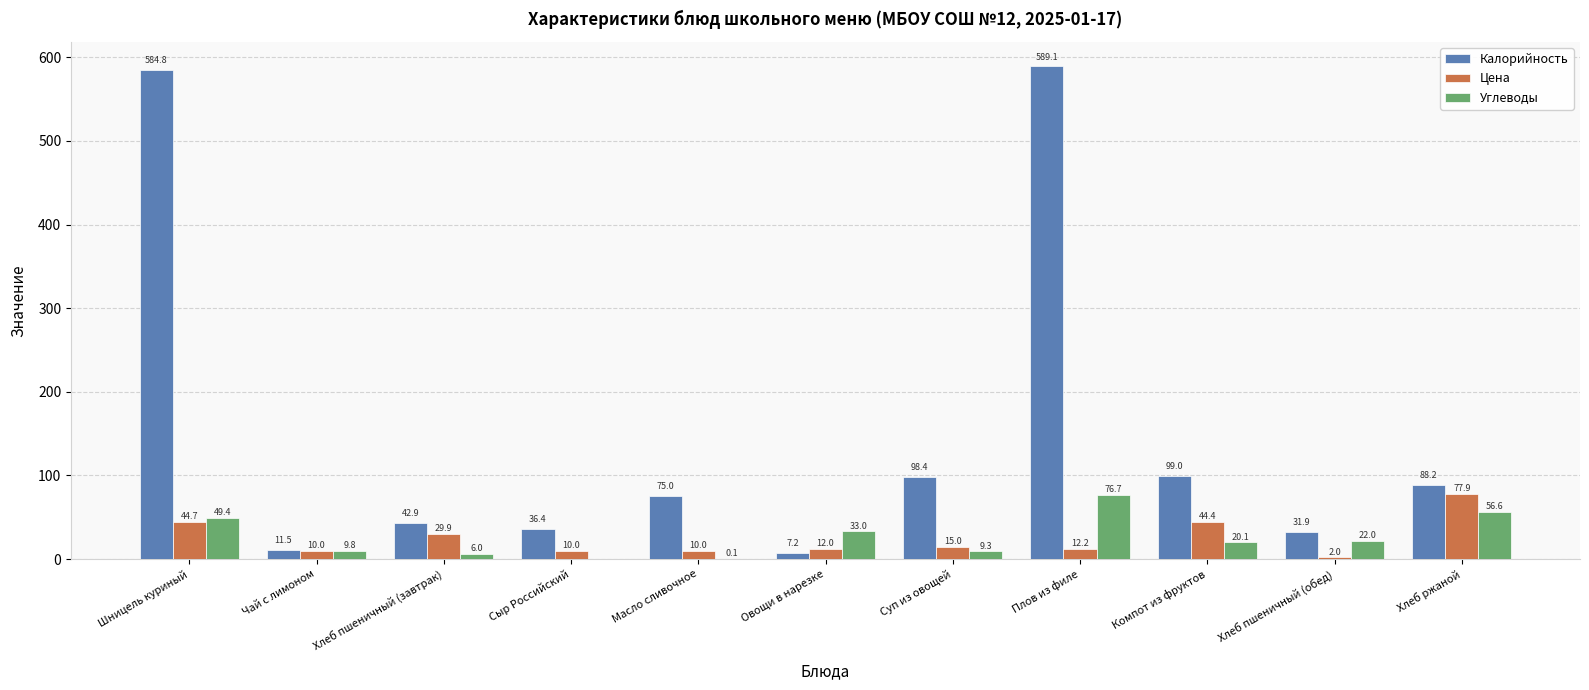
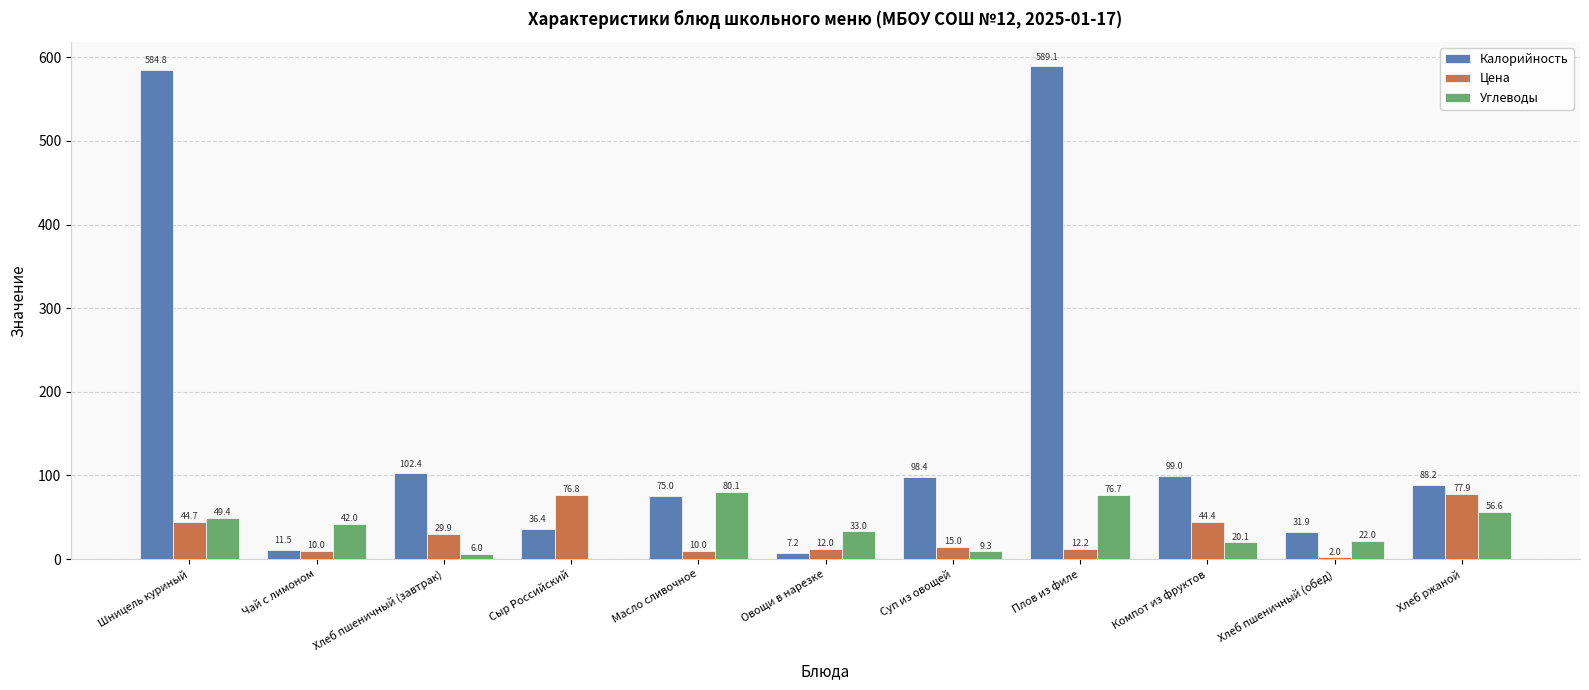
  {
    "Калорийность": {
      "Шницель куриный": 584.8,
      "Чай с лимоном": 11.5,
-     "Хлеб пшеничный (завтрак)": 42.9,
+     "Хлеб пшеничный (завтрак)": 102.4,
      "Сыр Российский": 36.4,
      "Масло сливочное": 75.0,
      "Овощи в нарезке": 7.2,
      "Суп из овощей": 98.4,
      "Плов из филе": 589.1,
      "Компот из фруктов": 99.0,
      "Хлеб пшеничный (обед)": 31.9,
      "Хлеб ржаной": 88.2
    },
    "Цена": {
      "Шницель куриный": 44.7,
      "Чай с лимоном": 10.0,
      "Хлеб пшеничный (завтрак)": 29.9,
-     "Сыр Российский": 10.0,
+     "Сыр Российский": 76.8,
      "Масло сливочное": 10.0,
      "Овощи в нарезке": 12.0,
      "Суп из овощей": 15.0,
      "Плов из филе": 12.2,
      "Компот из фруктов": 44.4,
      "Хлеб пшеничный (обед)": 2.0,
      "Хлеб ржаной": 77.9
    },
    "Углеводы": {
      "Шницель куриный": 49.4,
-     "Чай с лимоном": 9.8,
+     "Чай с лимоном": 42.0,
      "Хлеб пшеничный (завтрак)": 6.0,
-     "Масло сливочное": 0.1,
+     "Масло сливочное": 80.1,
      "Овощи в нарезке": 33.0,
      "Суп из овощей": 9.3,
      "Плов из филе": 76.7,
      "Компот из фруктов": 20.1,
      "Хлеб пшеничный (обед)": 22.0,
      "Хлеб ржаной": 56.6
    }
  }
